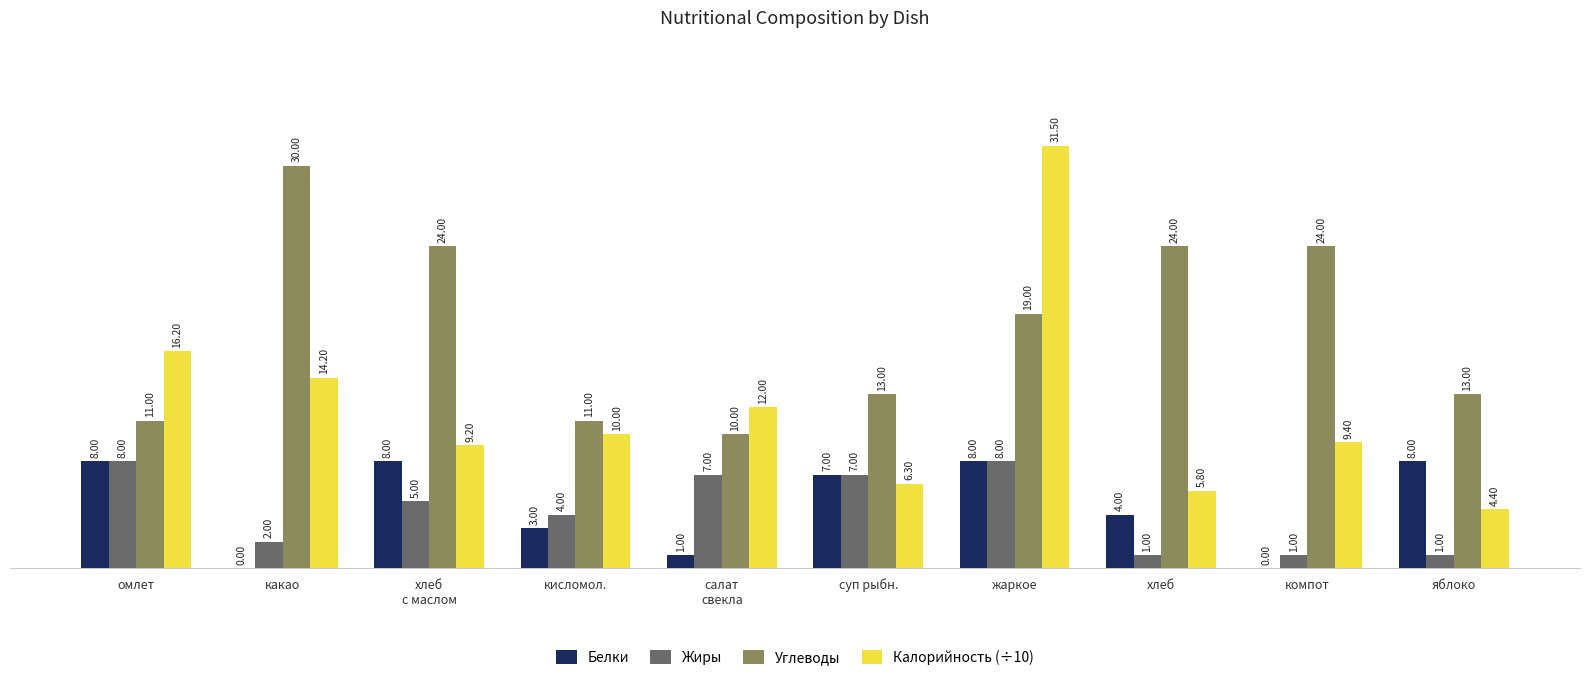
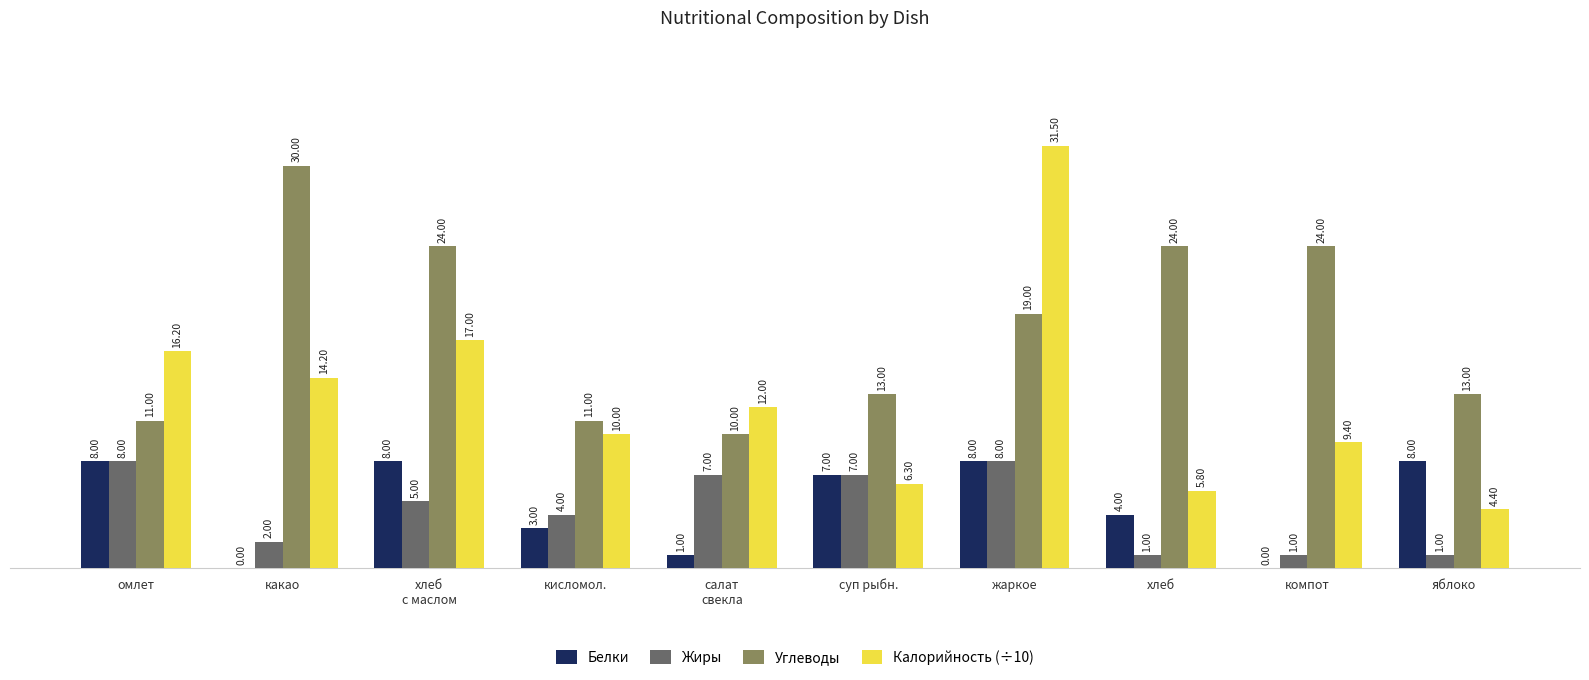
  {
    "Белки": {
      "омлет": 8.00,
      "какао": 0.00,
      "хлеб с маслом": 8.00,
      "кисломол.": 3.00,
      "салат свекла": 1.00,
      "суп рыбн.": 7.00,
      "жаркое": 8.00,
      "хлеб": 4.00,
      "компот": 0.00,
      "яблоко": 8.00
    },
    "Калорийность (÷10)": {
      "омлет": 16.20,
      "какао": 14.20,
-     "хлеб с маслом": 9.20,
+     "хлеб с маслом": 17.00,
      "кисломол.": 10.00,
      "салат свекла": 12.00,
      "суп рыбн.": 6.30,
      "жаркое": 31.50,
      "хлеб": 5.80,
      "компот": 9.40,
      "яблоко": 4.40
    }
  }
